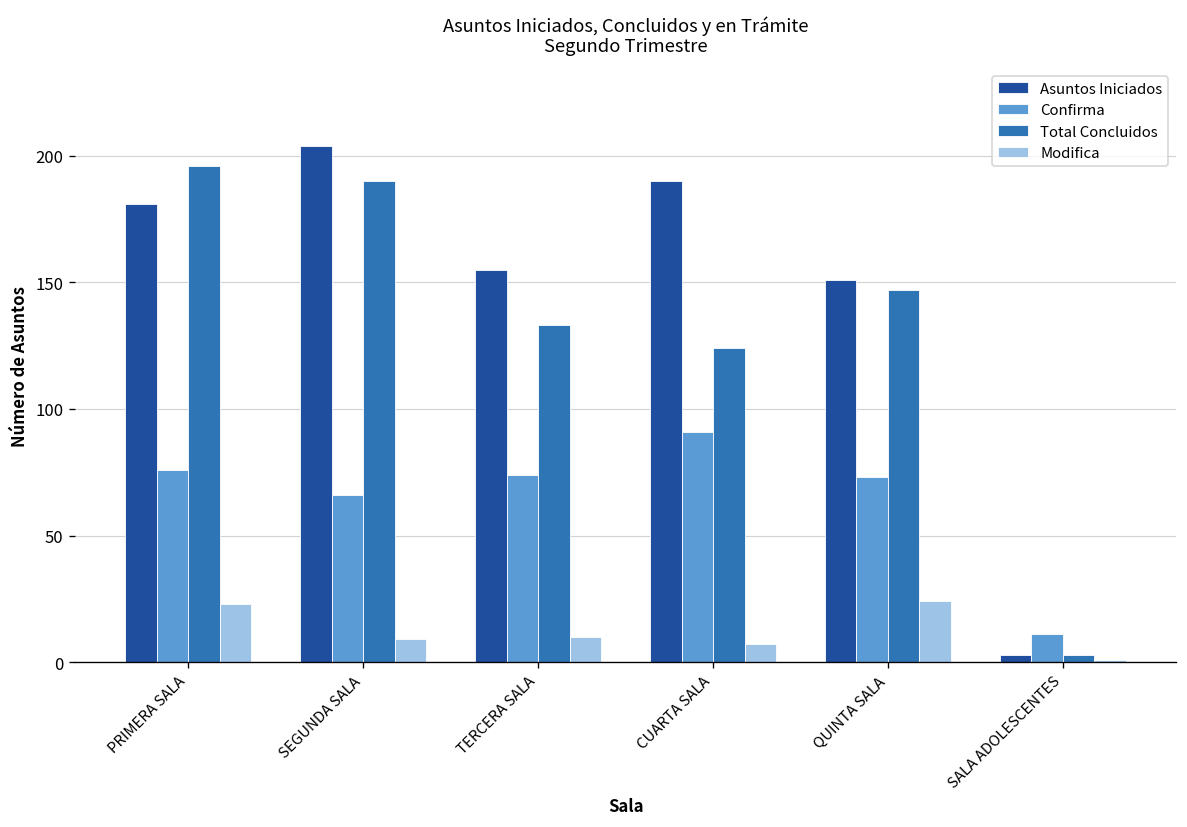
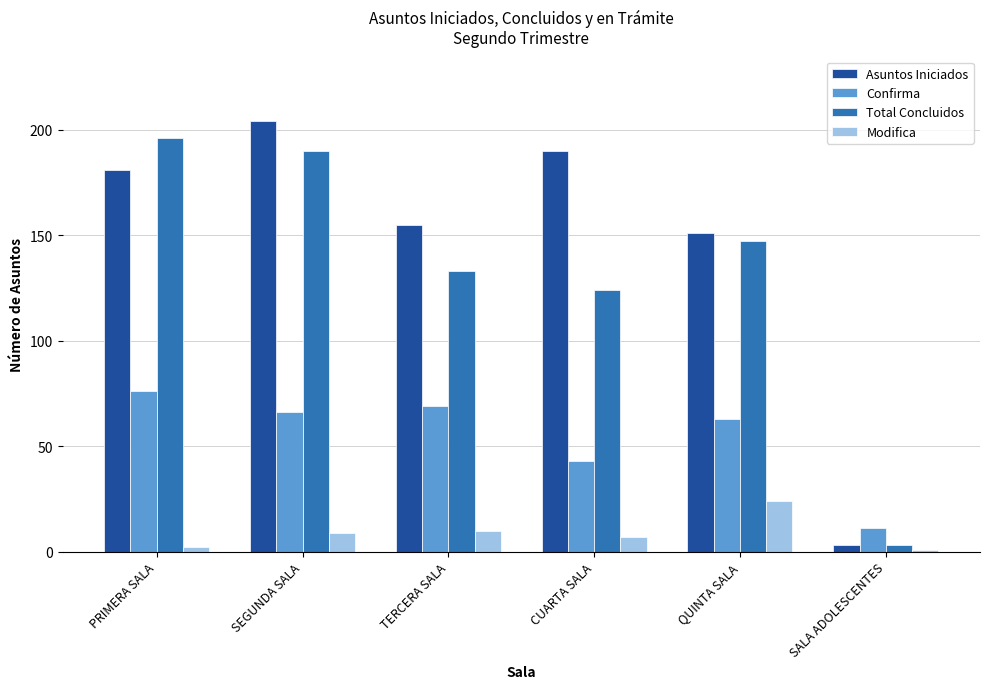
  {
    "Confirma": {
      "PRIMERA SALA": 76,
      "SEGUNDA SALA": 66,
-     "TERCERA SALA": 74,
-     "CUARTA SALA": 91,
-     "QUINTA SALA": 73,
+     "TERCERA SALA": 69,
+     "CUARTA SALA": 43,
+     "QUINTA SALA": 63,
      "SALA ADOLESCENTES": 11
    },
    "Modifica": {
-     "PRIMERA SALA": 23,
+     "PRIMERA SALA": 2,
      "SEGUNDA SALA": 9,
      "TERCERA SALA": 10,
      "CUARTA SALA": 7,
      "QUINTA SALA": 24
    }
  }
